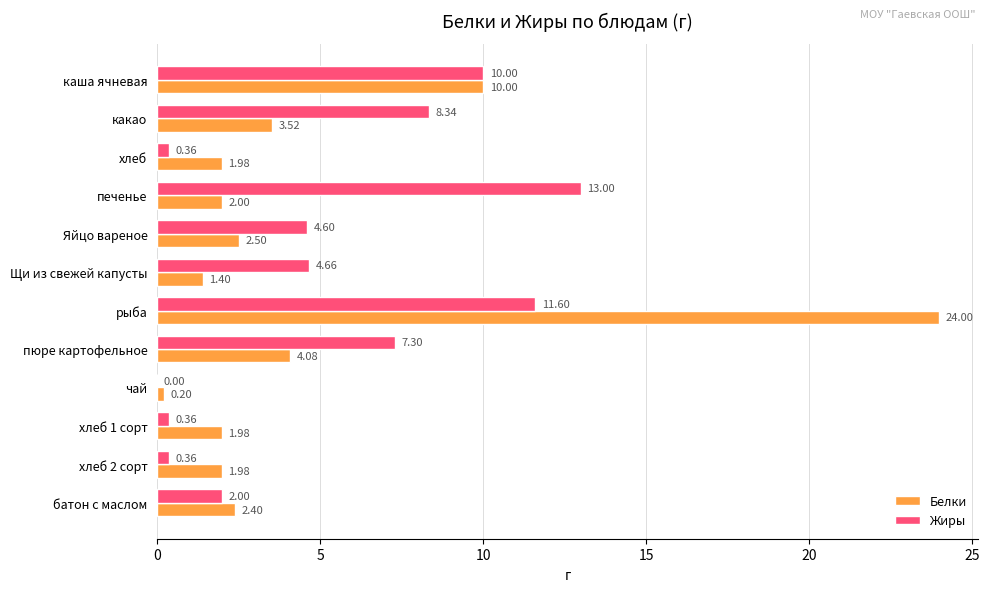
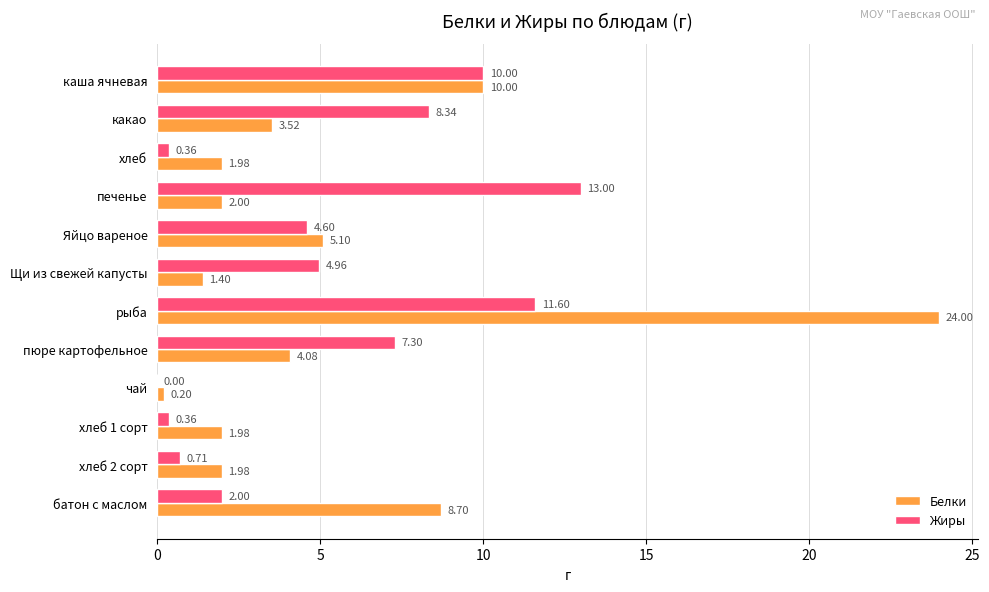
  {
    "Белки": {
      "каша ячневая": 10.00,
      "какао": 3.52,
      "хлеб": 1.98,
      "печенье": 2.00,
-     "Яйцо вареное": 2.50,
+     "Яйцо вареное": 5.10,
      "Щи из свежей капусты": 1.40,
      "рыба": 24.00,
      "пюре картофельное": 4.08,
      "чай": 0.20,
      "хлеб 1 сорт": 1.98,
      "хлеб 2 сорт": 1.98,
-     "батон с маслом": 2.40
+     "батон с маслом": 8.70
    },
    "Жиры": {
      "каша ячневая": 10.00,
      "какао": 8.34,
      "хлеб": 0.36,
      "печенье": 13.00,
      "Яйцо вареное": 4.60,
-     "Щи из свежей капусты": 4.66,
+     "Щи из свежей капусты": 4.96,
      "рыба": 11.60,
      "пюре картофельное": 7.30,
      "чай": 0.00,
      "хлеб 1 сорт": 0.36,
-     "хлеб 2 сорт": 0.36,
+     "хлеб 2 сорт": 0.71,
      "батон с маслом": 2.00
    }
  }
